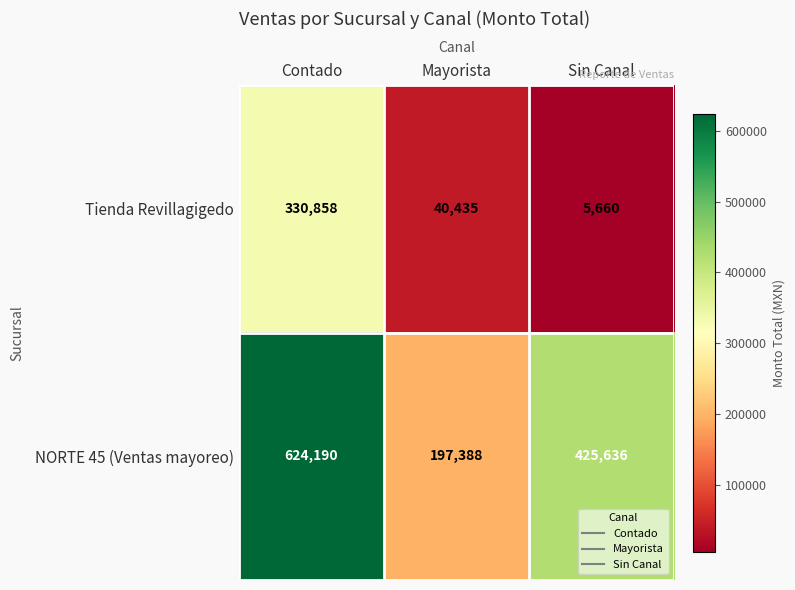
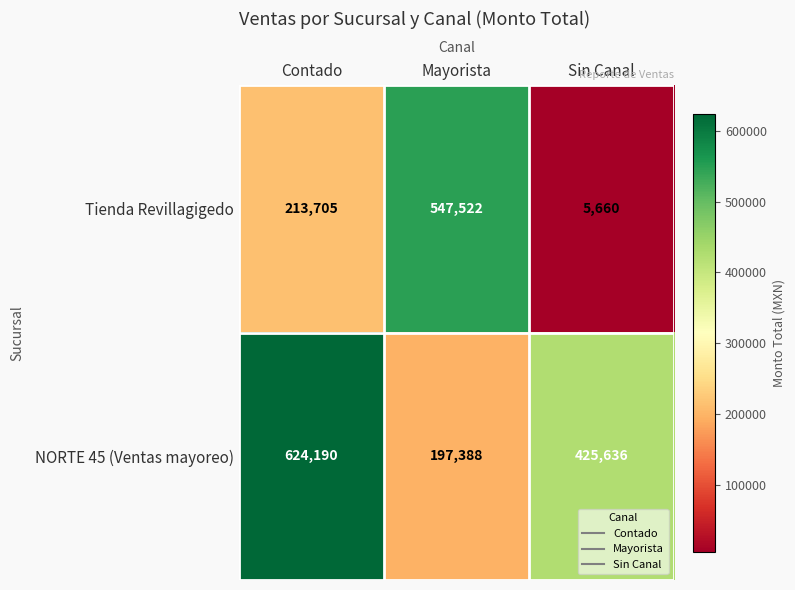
  {
    "Tienda Revillagigedo": {
-     "Contado": "330,858",
-     "Mayorista": "40,435",
+     "Contado": "213,705",
+     "Mayorista": "547,522",
      "Sin Canal": "5,660"
    },
    "NORTE 45 (Ventas mayoreo)": {
      "Contado": "624,190",
      "Mayorista": "197,388",
      "Sin Canal": "425,636"
    }
  }
